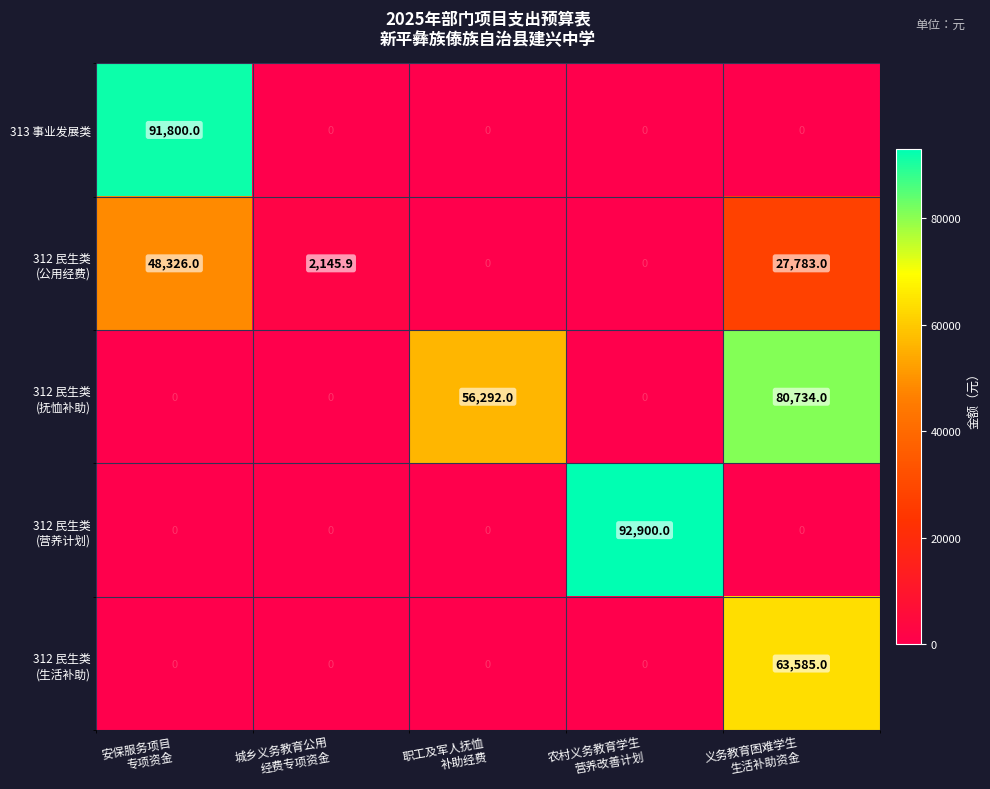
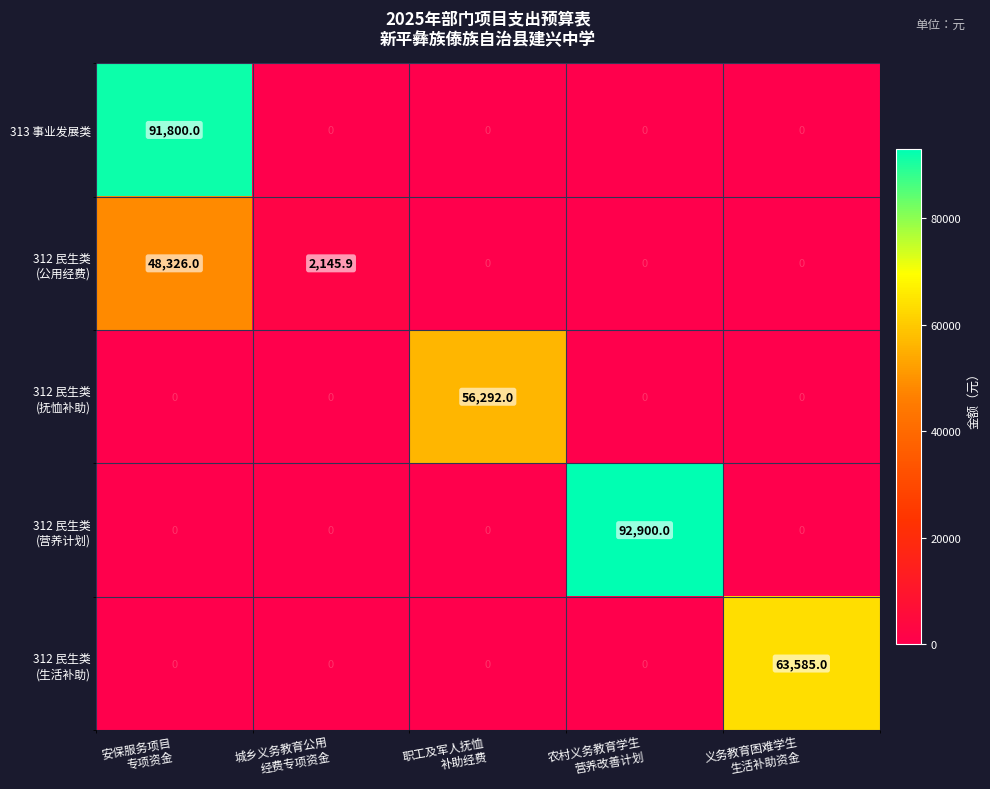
  {
    "313 事业发展类": {
      "城乡义务教育公用 经费专项资金": "0",
      "职工及军人抚恤 补助经费": "0",
      "农村义务教育学生 营养改善计划": "0",
      "义务教育困难学生 生活补助资金": "0"
    },
    "312 民生类 (公用经费)": {
      "职工及军人抚恤 补助经费": "0",
      "农村义务教育学生 营养改善计划": "0",
-     "义务教育困难学生 生活补助资金": "27,783.0"
+     "义务教育困难学生 生活补助资金": "0"
    },
    "312 民生类 (抚恤补助)": {
      "安保服务项目 专项资金": "0",
      "城乡义务教育公用 经费专项资金": "0",
      "农村义务教育学生 营养改善计划": "0",
-     "义务教育困难学生 生活补助资金": "80,734.0"
+     "义务教育困难学生 生活补助资金": "0"
    },
    "312 民生类 (营养计划)": {
      "安保服务项目 专项资金": "0",
      "城乡义务教育公用 经费专项资金": "0",
      "职工及军人抚恤 补助经费": "0",
      "义务教育困难学生 生活补助资金": "0"
    },
    "312 民生类 (生活补助)": {
      "安保服务项目 专项资金": "0",
      "城乡义务教育公用 经费专项资金": "0",
      "职工及军人抚恤 补助经费": "0",
      "农村义务教育学生 营养改善计划": "0"
    }
  }
